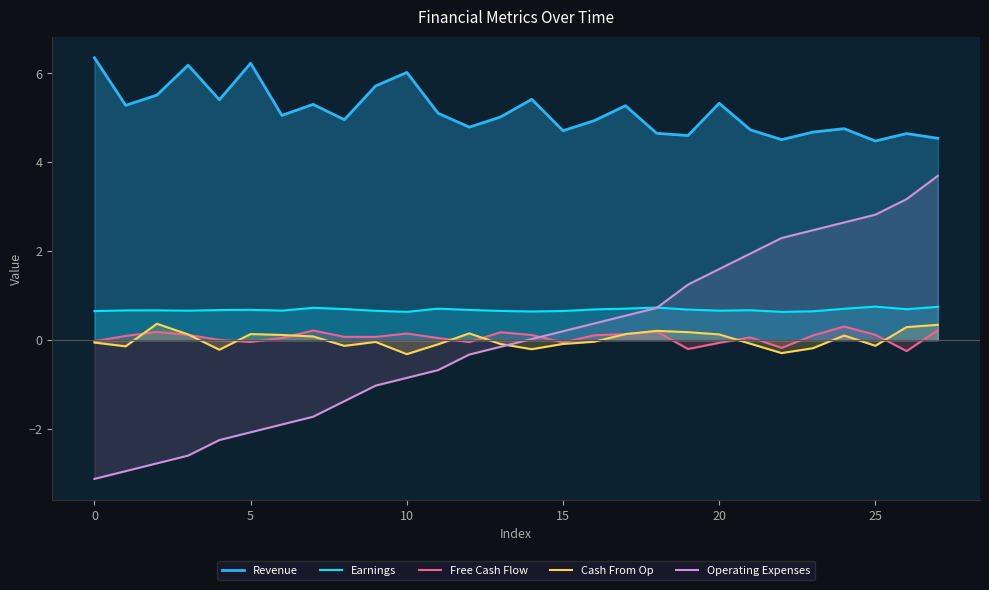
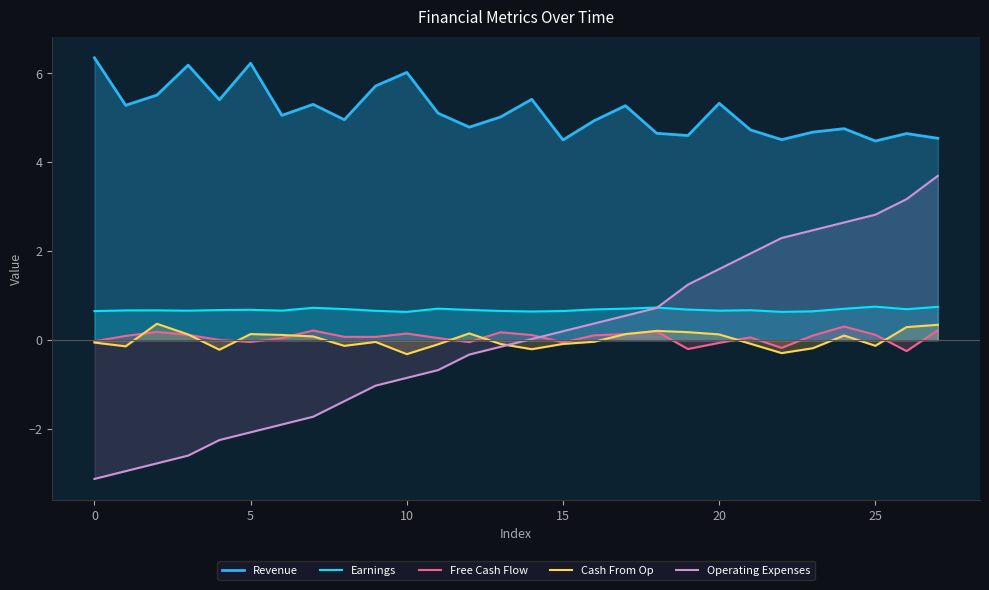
  {
    "Revenue": {
      "0": 6.4,
      "5": 6.2,
      "10": 6.0,
-     "15": 4.7,
+     "15": 4.5,
      "20": 5.3,
      "25": 4.5
    },
    "Earnings": {
      "0": 0.7,
      "5": 0.7,
      "10": 0.6,
      "15": 0.7,
      "20": 0.7,
      "25": 0.8
    }
  }
